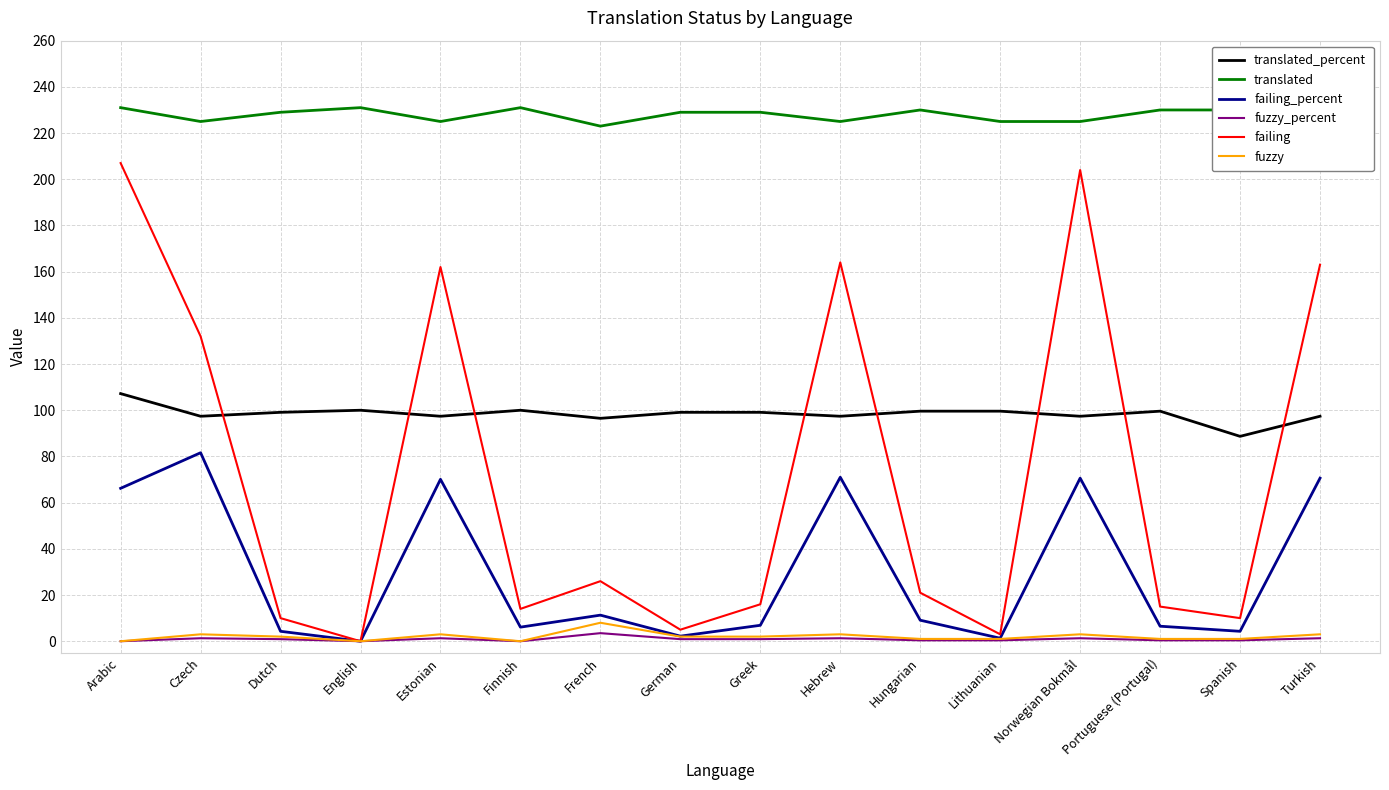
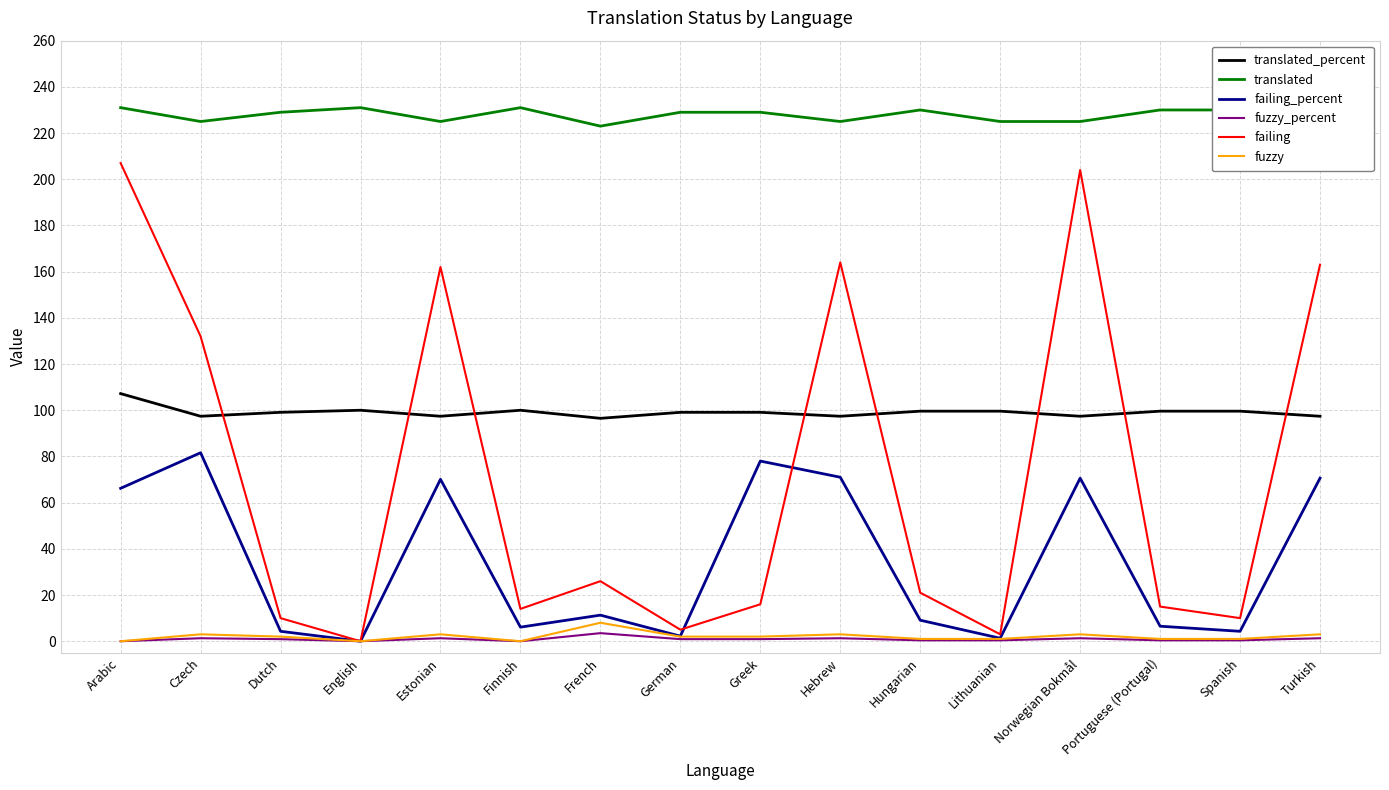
  {
    "translated_percent": {
      "Arabic": 107,
      "Czech": 97,
      "Dutch": 99,
      "English": 100,
      "Estonian": 97,
      "Finnish": 100,
      "French": 97,
      "German": 99,
      "Greek": 99,
      "Hebrew": 97,
      "Hungarian": 100,
      "Lithuanian": 100,
      "Norwegian Bokmål": 97,
      "Portuguese (Portugal)": 100,
-     "Spanish": 89,
+     "Spanish": 100,
      "Turkish": 97
    },
    "translated": {
      "Arabic": 231,
      "Czech": 225,
      "Dutch": 229,
      "English": 231,
      "Estonian": 225,
      "Finnish": 231,
      "French": 223,
      "German": 229,
      "Greek": 229,
      "Hebrew": 225,
      "Hungarian": 230,
      "Lithuanian": 225,
      "Norwegian Bokmål": 225,
      "Portuguese (Portugal)": 230
    },
    "failing_percent": {
      "Arabic": 66,
      "Czech": 82,
      "Dutch": 4,
      "Estonian": 70,
      "Finnish": 6,
      "French": 11,
-     "Greek": 7,
+     "Greek": 78,
      "Hebrew": 71,
      "Hungarian": 9,
      "Norwegian Bokmål": 71,
      "Portuguese (Portugal)": 7,
      "Spanish": 4,
      "Turkish": 71
    },
    "fuzzy_percent": {
      "Czech": 1,
      "Dutch": 1,
      "Estonian": 1,
      "French": 4,
      "German": 1,
      "Greek": 1,
      "Hebrew": 1,
      "Norwegian Bokmål": 1,
      "Turkish": 1
    },
    "failing": {
      "Arabic": 207,
      "Czech": 132,
      "Dutch": 10,
      "Estonian": 162,
      "Finnish": 14,
      "French": 26,
      "German": 5,
      "Greek": 16,
      "Hebrew": 164,
      "Hungarian": 21,
      "Lithuanian": 3,
      "Norwegian Bokmål": 204,
      "Portuguese (Portugal)": 15,
      "Spanish": 10,
      "Turkish": 163
    },
    "fuzzy": {
      "Czech": 3,
      "Dutch": 2,
      "Estonian": 3,
      "French": 8,
      "Greek": 2,
      "Hebrew": 3,
      "Norwegian Bokmål": 3,
      "Turkish": 3
    }
  }
